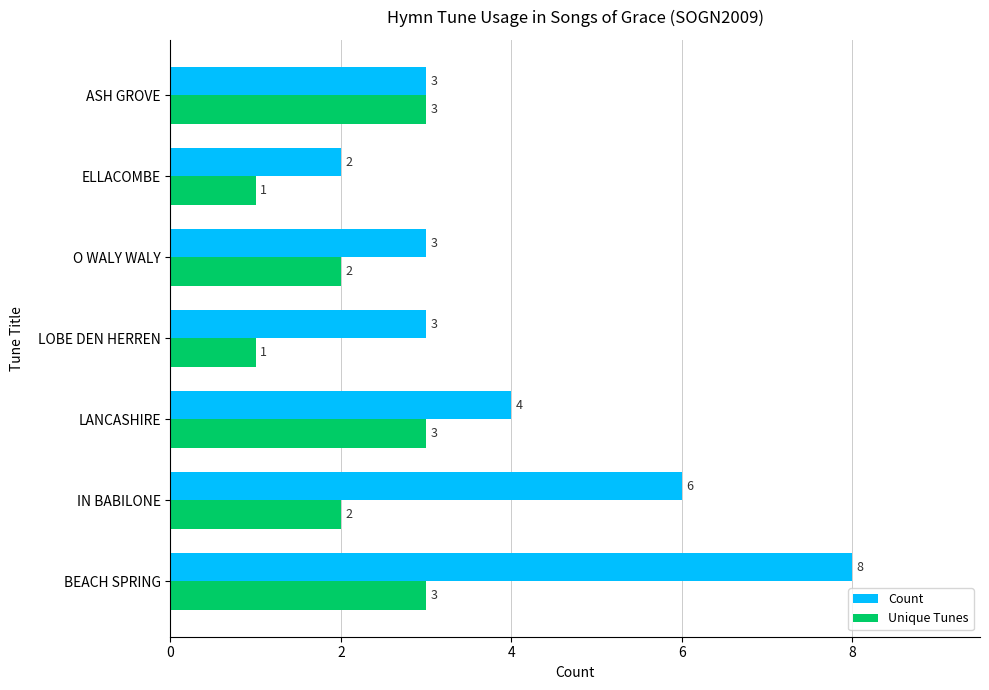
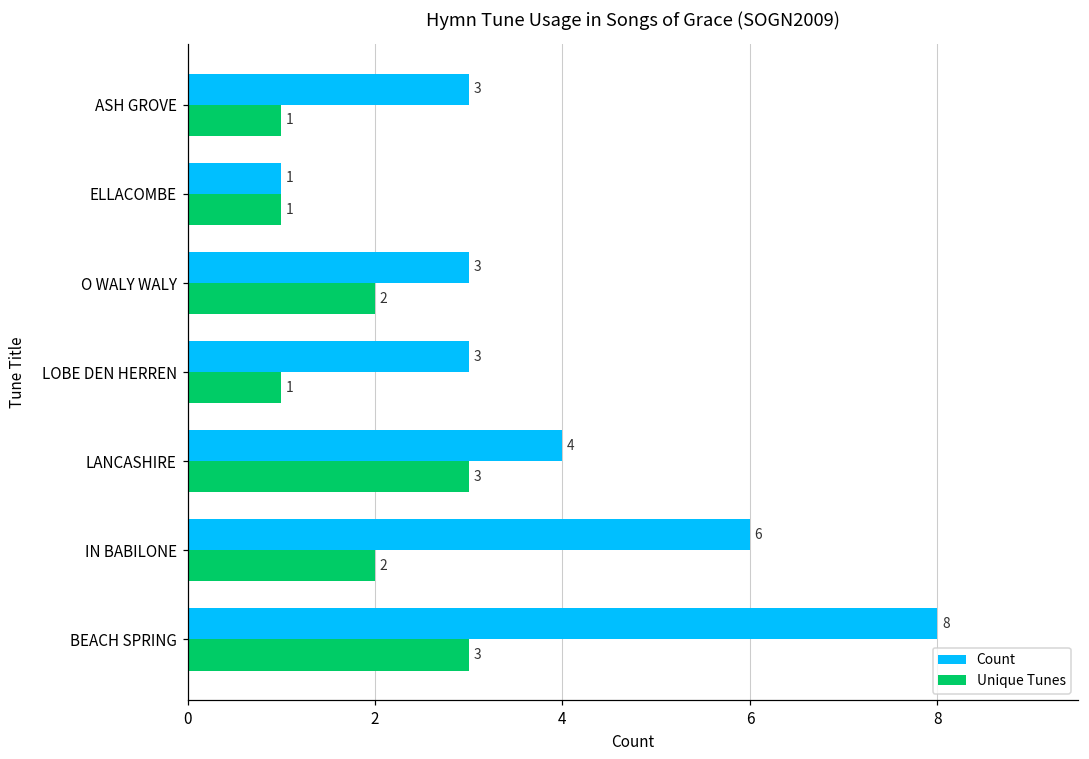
  {
    "Count": {
      "ASH GROVE": 3,
-     "ELLACOMBE": 2,
+     "ELLACOMBE": 1,
      "O WALY WALY": 3,
      "LOBE DEN HERREN": 3,
      "LANCASHIRE": 4,
      "IN BABILONE": 6,
      "BEACH SPRING": 8
    },
    "Unique Tunes": {
-     "ASH GROVE": 3,
+     "ASH GROVE": 1,
      "ELLACOMBE": 1,
      "O WALY WALY": 2,
      "LOBE DEN HERREN": 1,
      "LANCASHIRE": 3,
      "IN BABILONE": 2,
      "BEACH SPRING": 3
    }
  }
